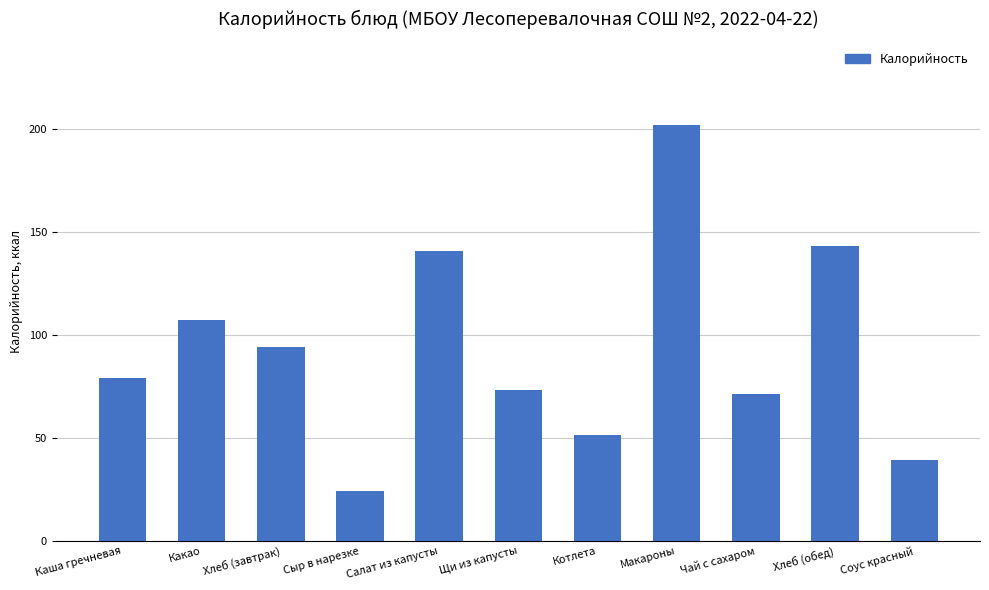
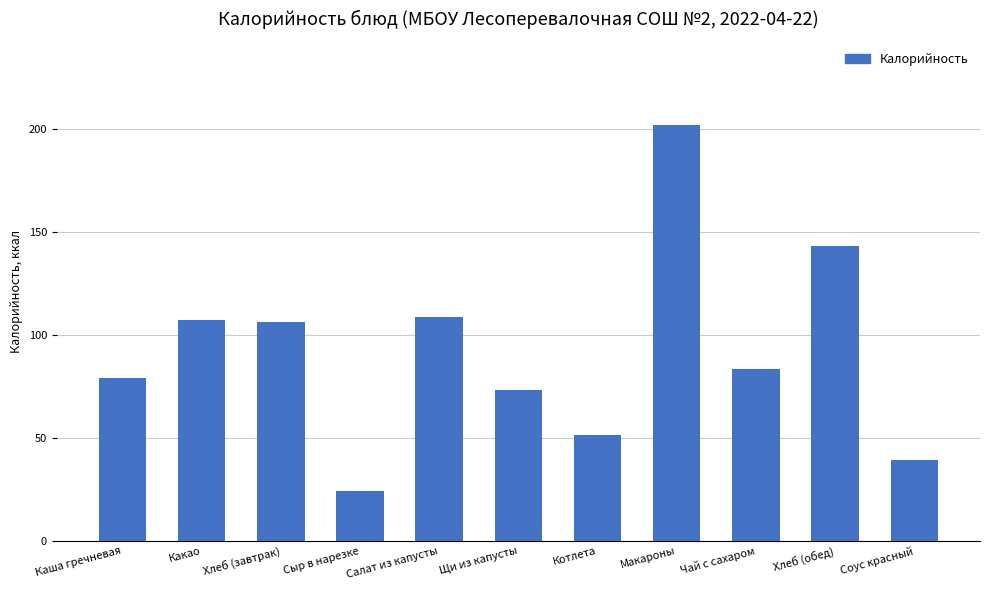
  {
    "Каша гречневая": 79,
    "Какао": 107,
-   "Хлеб (завтрак)": 94,
+   "Хлеб (завтрак)": 107,
    "Сыр в нарезке": 24,
-   "Салат из капусты": 141,
+   "Салат из капусты": 109,
    "Щи из капусты": 74,
    "Котлета": 52,
    "Макароны": 202,
-   "Чай с сахаром": 71,
+   "Чай с сахаром": 84,
    "Хлеб (обед)": 144,
    "Соус красный": 39
  }
